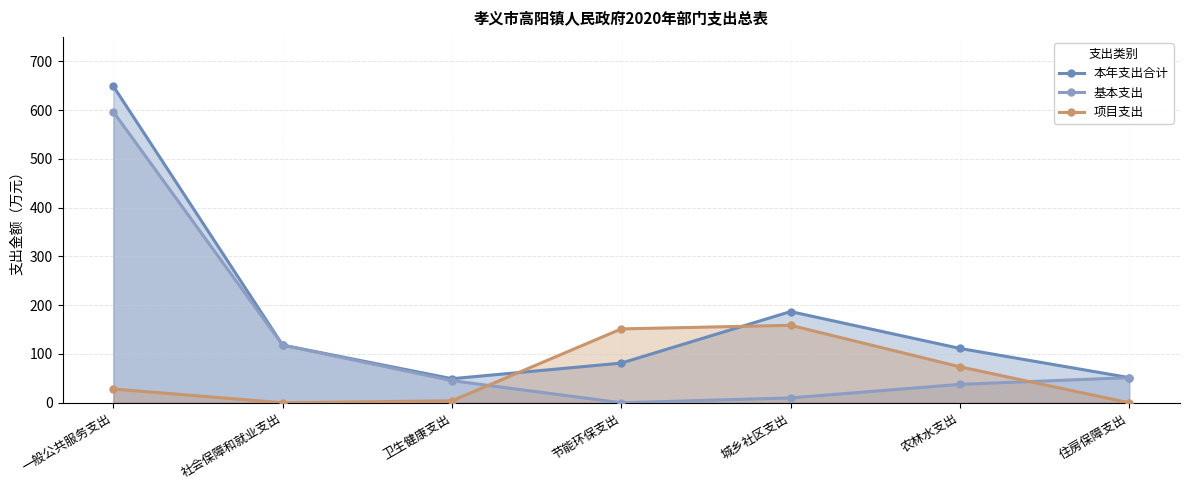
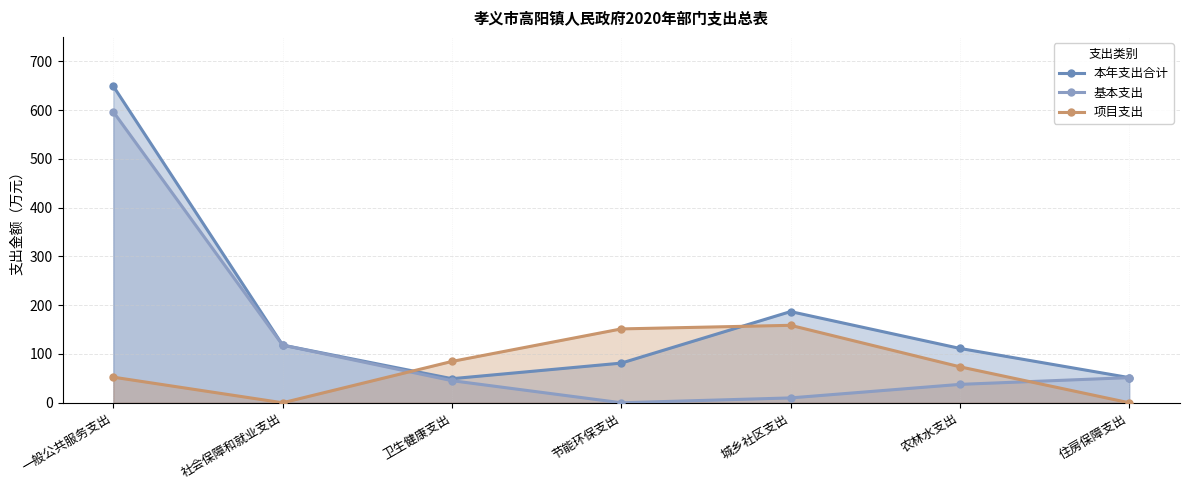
  {
    "项目支出": {
-     "一般公共服务支出": 30,
+     "一般公共服务支出": 50,
      "社会保障和就业支出": 0,
-     "卫生健康支出": 0,
+     "卫生健康支出": 80,
      "节能环保支出": 150,
      "城乡社区支出": 160,
      "农林水支出": 70,
      "住房保障支出": 0
    }
  }
